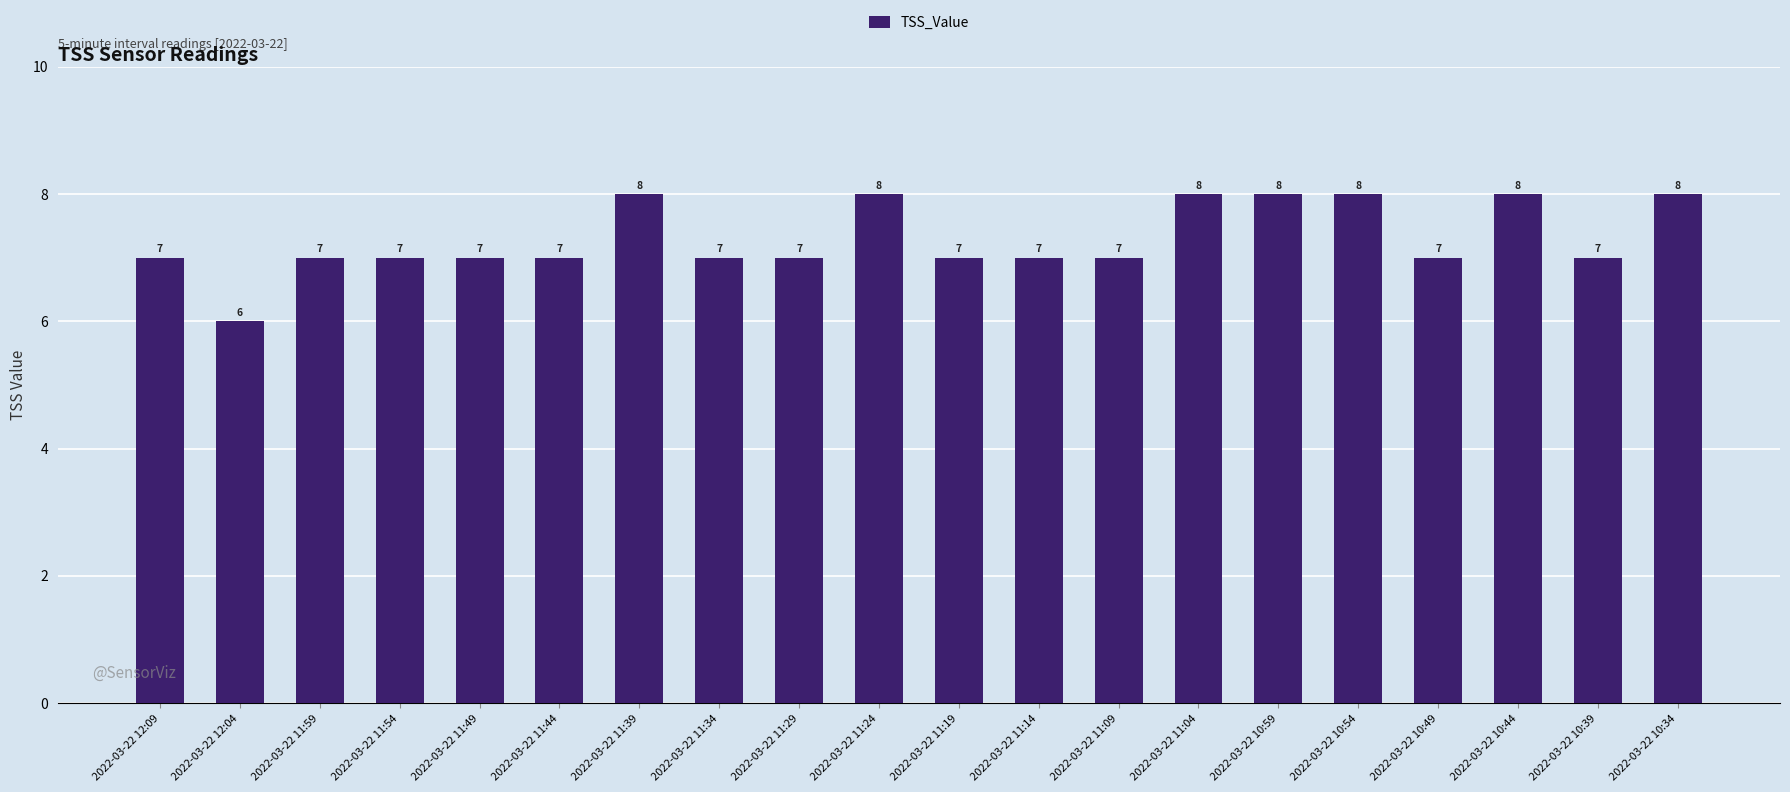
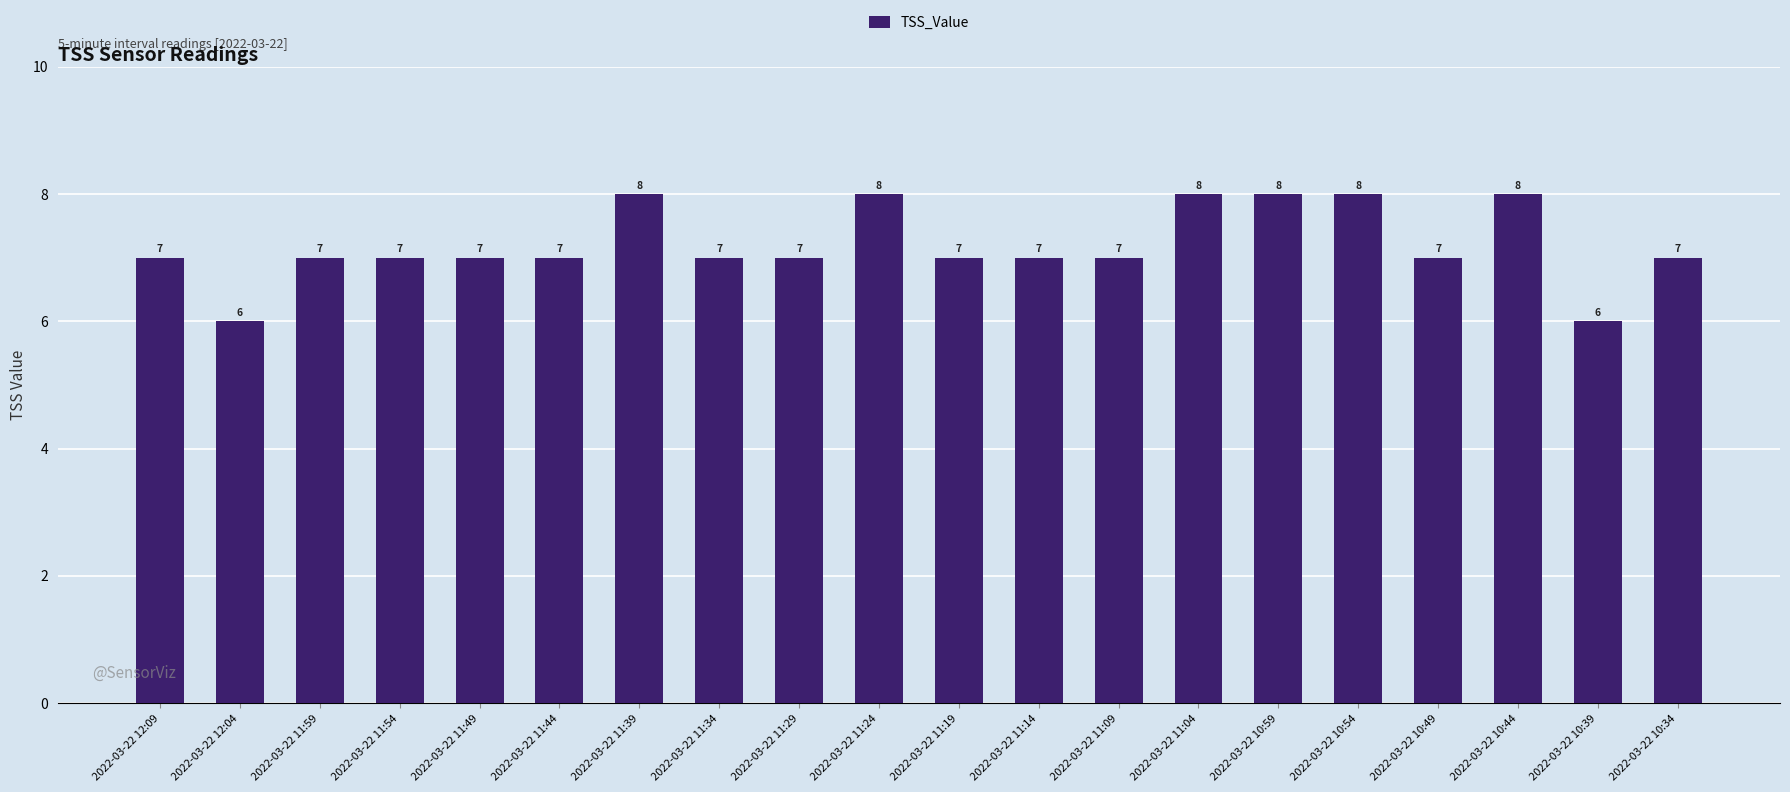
  {
    "2022-03-22 12:09": 7,
    "2022-03-22 12:04": 6,
    "2022-03-22 11:59": 7,
    "2022-03-22 11:54": 7,
    "2022-03-22 11:49": 7,
    "2022-03-22 11:44": 7,
    "2022-03-22 11:39": 8,
    "2022-03-22 11:34": 7,
    "2022-03-22 11:29": 7,
    "2022-03-22 11:24": 8,
    "2022-03-22 11:19": 7,
    "2022-03-22 11:14": 7,
    "2022-03-22 11:09": 7,
    "2022-03-22 11:04": 8,
    "2022-03-22 10:59": 8,
    "2022-03-22 10:54": 8,
    "2022-03-22 10:49": 7,
    "2022-03-22 10:44": 8,
-   "2022-03-22 10:39": 7,
-   "2022-03-22 10:34": 8
+   "2022-03-22 10:39": 6,
+   "2022-03-22 10:34": 7
  }
